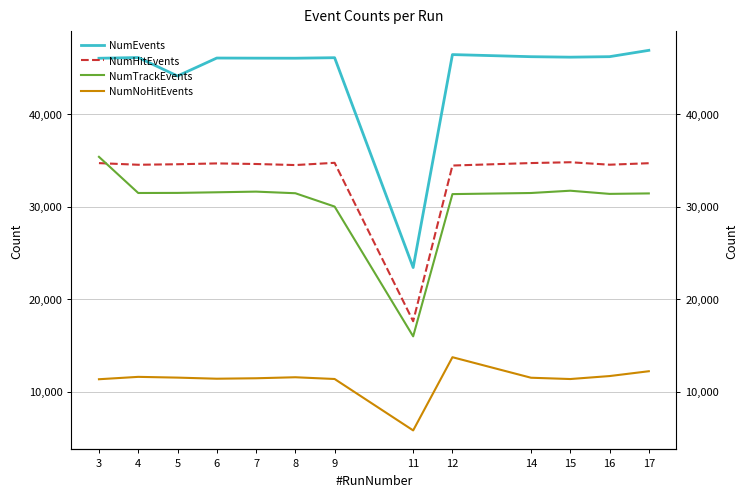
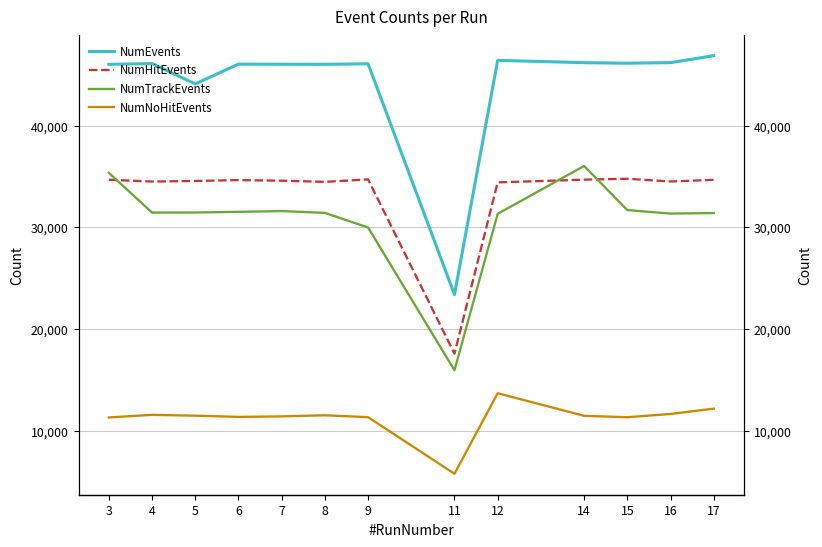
  {
    "NumEvents": {
      "3": "46,000",
      "4": "46,000",
      "5": "44,000",
      "6": "46,000",
      "7": "46,000",
      "8": "46,000",
      "9": "46,000",
      "11": "23,000",
      "12": "46,000",
      "14": "46,000",
      "15": "46,000",
      "16": "46,000",
      "17": "47,000"
    },
    "NumHitEvents": {
      "3": "35,000",
      "4": "35,000",
      "5": "35,000",
      "6": "35,000",
      "7": "35,000",
      "8": "34,000",
      "9": "35,000",
      "11": "18,000",
      "12": "34,000",
      "14": "35,000",
      "15": "35,000",
      "16": "35,000",
      "17": "35,000"
    },
    "NumTrackEvents": {
      "3": "35,000",
      "4": "31,000",
      "5": "31,000",
      "6": "32,000",
      "7": "32,000",
      "8": "31,000",
      "9": "30,000",
      "11": "16,000",
      "12": "31,000",
-     "14": "31,000",
+     "14": "36,000",
      "15": "32,000",
      "16": "31,000",
      "17": "31,000"
    },
    "NumNoHitEvents": {
      "3": "11,000",
      "4": "12,000",
      "5": "12,000",
      "6": "11,000",
      "7": "11,000",
      "8": "12,000",
      "9": "11,000",
      "11": "6,000",
      "12": "14,000",
      "14": "11,000",
      "15": "11,000",
      "16": "12,000",
      "17": "12,000"
    }
  }
